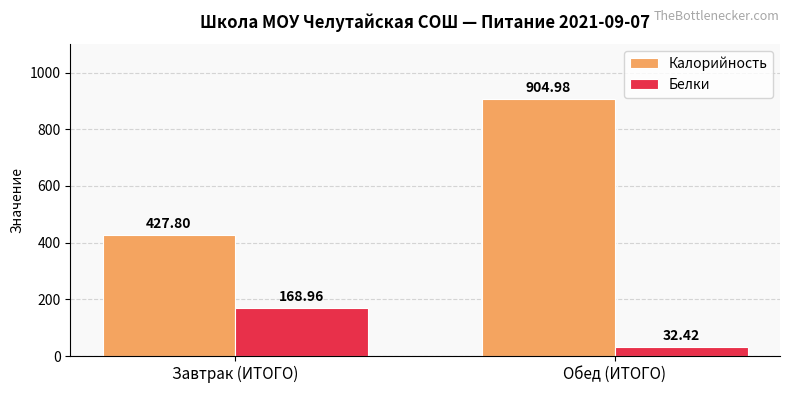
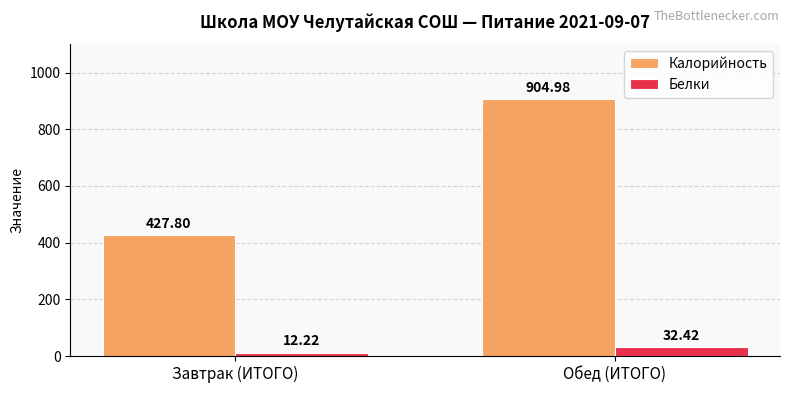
  {
    "Калорийность": {
      "Завтрак (ИТОГО)": 427.80,
      "Обед (ИТОГО)": 904.98
    },
    "Белки": {
-     "Завтрак (ИТОГО)": 168.96,
+     "Завтрак (ИТОГО)": 12.22,
      "Обед (ИТОГО)": 32.42
    }
  }
